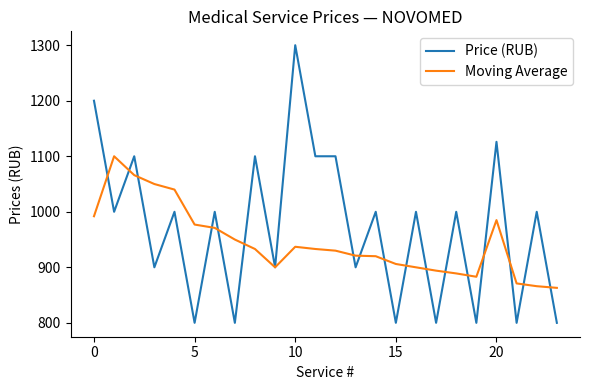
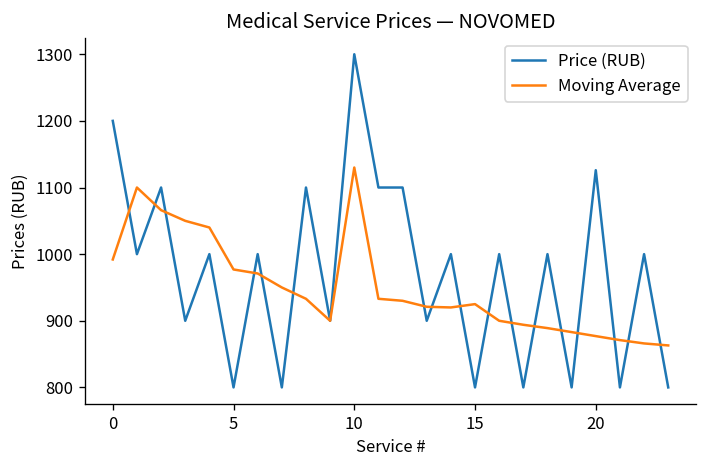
  {
    "Price (RUB)": {
      "0": 1200,
      "5": 800,
      "10": 1300,
      "15": 800,
      "20": 1130
    },
    "Moving Average": {
      "0": 990,
      "5": 980,
-     "10": 940,
-     "15": 910,
-     "20": 990
+     "10": 1130,
+     "15": 930,
+     "20": 880
    }
  }
